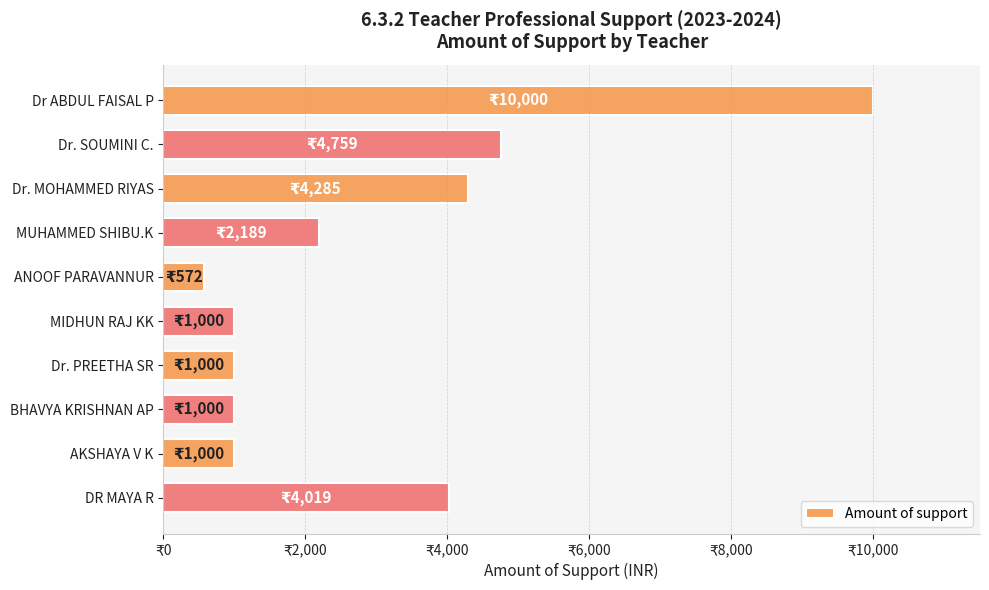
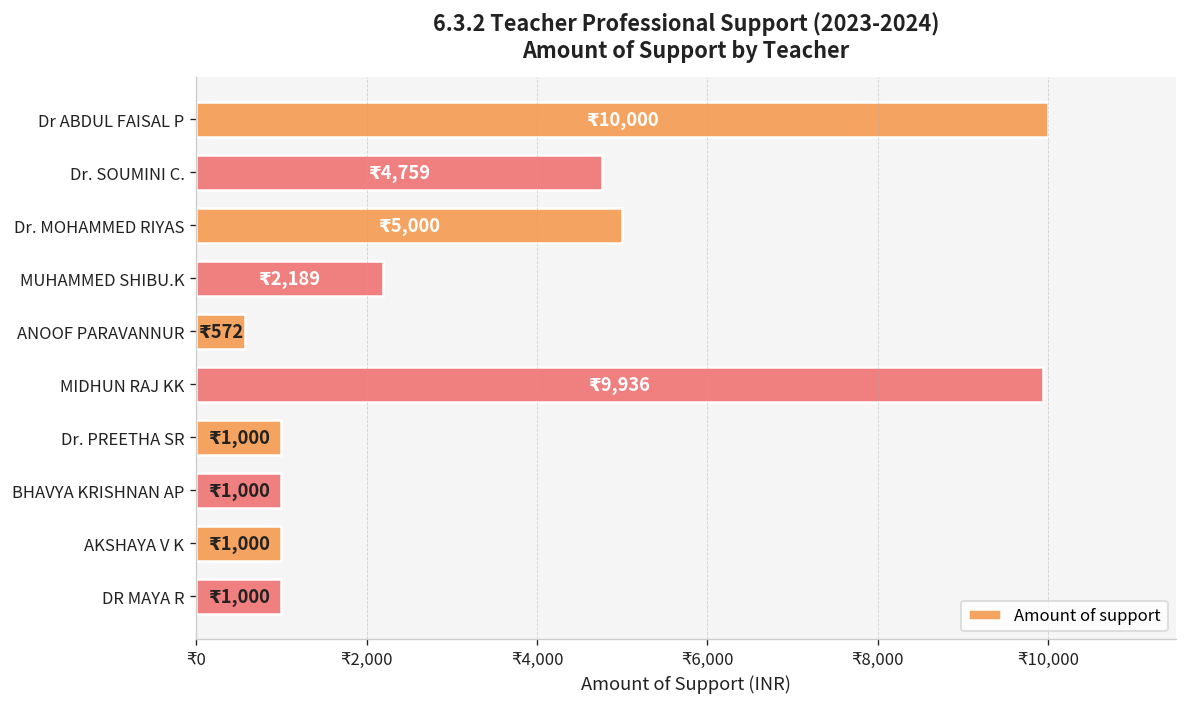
  {
    "Dr ABDUL FAISAL P": "10,000",
    "Dr. SOUMINI C.": "4,759",
-   "Dr. MOHAMMED RIYAS": "4,285",
+   "Dr. MOHAMMED RIYAS": "5,000",
    "MUHAMMED SHIBU.K": "2,189",
    "ANOOF PARAVANNUR": "572",
-   "MIDHUN RAJ KK": "1,000",
+   "MIDHUN RAJ KK": "9,936",
    "Dr. PREETHA SR": "1,000",
    "BHAVYA KRISHNAN AP": "1,000",
    "AKSHAYA V K": "1,000",
-   "DR MAYA R": "4,019"
+   "DR MAYA R": "1,000"
  }
